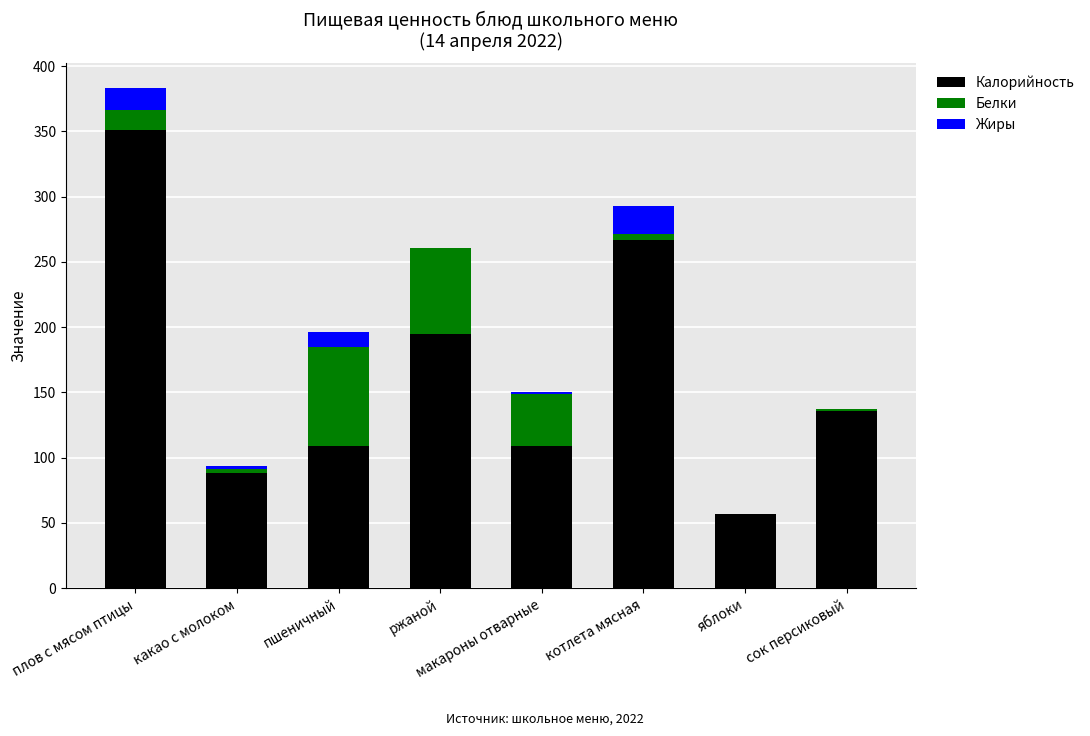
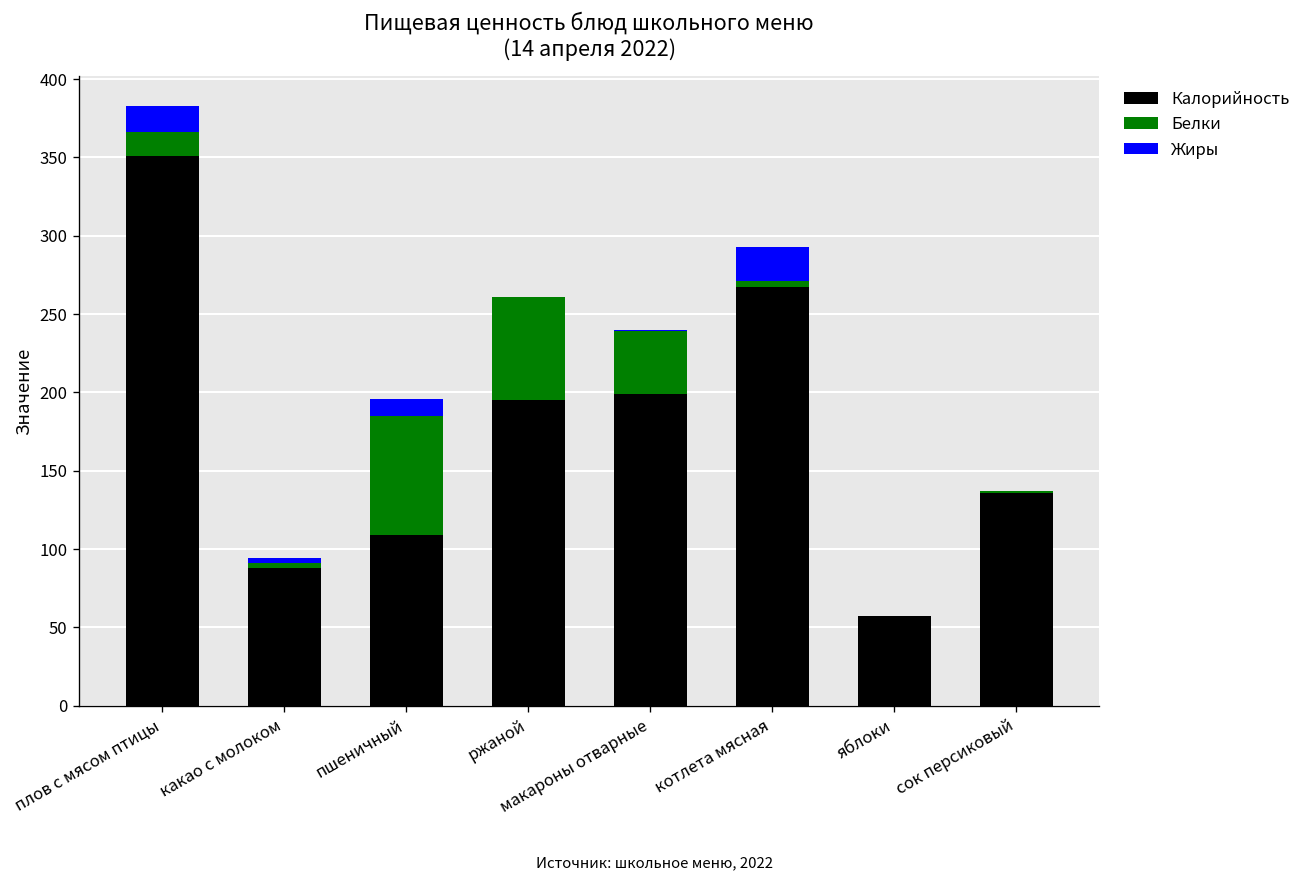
  {
    "Калорийность": {
      "плов с мясом птицы": 351,
      "какао с молоком": 88,
      "пшеничный": 109,
      "ржаной": 195,
-     "макароны отварные": 109,
+     "макароны отварные": 199,
      "котлета мясная": 267,
      "яблоки": 57,
      "сок персиковый": 136
    },
    "Белки": {
      "плов с мясом птицы": 15,
      "какао с молоком": 3,
      "пшеничный": 76,
      "ржаной": 66,
      "макароны отварные": 40,
      "котлета мясная": 4,
      "яблоки": 0
    },
    "Жиры": {
      "плов с мясом птицы": 17,
      "какао с молоком": 3,
      "пшеничный": 11,
      "ржаной": 0,
      "котлета мясная": 22,
      "яблоки": 0,
      "сок персиковый": 0
    }
  }
